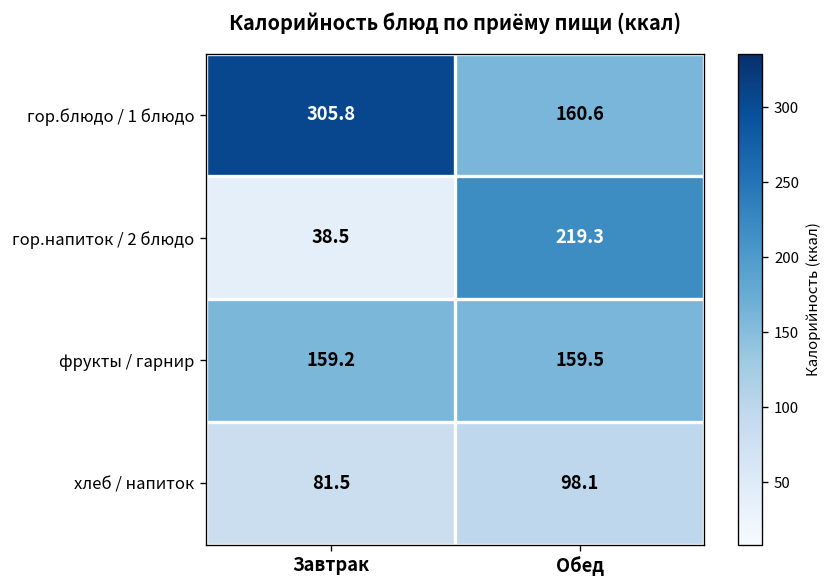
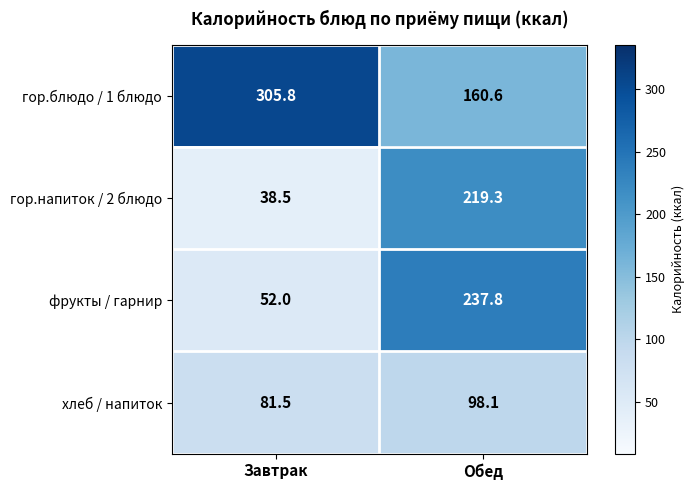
  {
    "гор.блюдо / 1 блюдо": {
      "Завтрак": 305.8,
      "Обед": 160.6
    },
    "гор.напиток / 2 блюдо": {
      "Завтрак": 38.5,
      "Обед": 219.3
    },
    "фрукты / гарнир": {
-     "Завтрак": 159.2,
-     "Обед": 159.5
+     "Завтрак": 52.0,
+     "Обед": 237.8
    },
    "хлеб / напиток": {
      "Завтрак": 81.5,
      "Обед": 98.1
    }
  }
